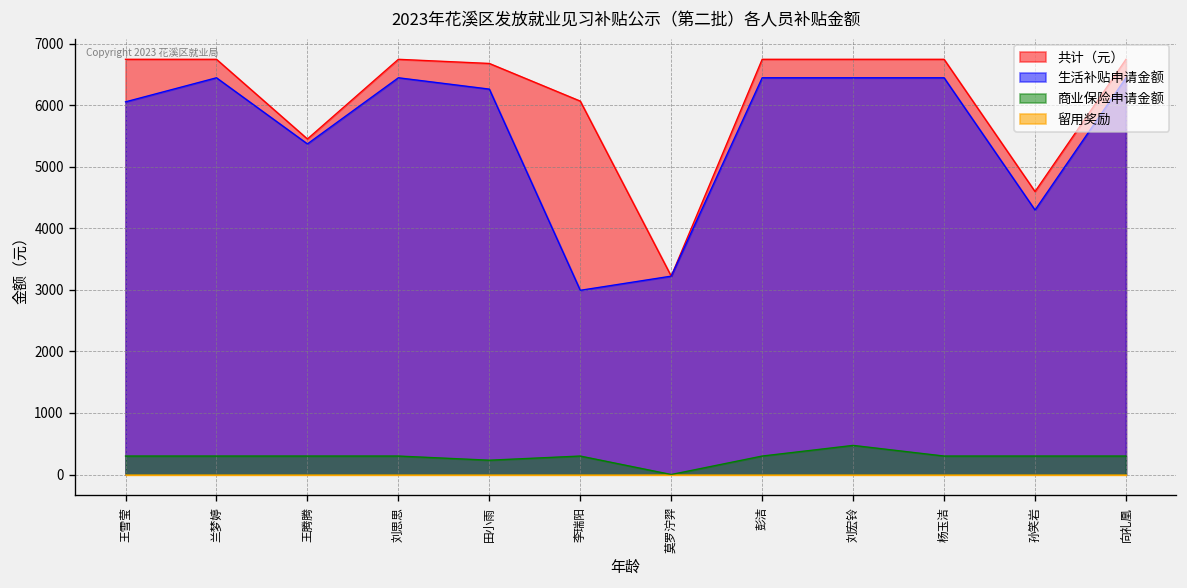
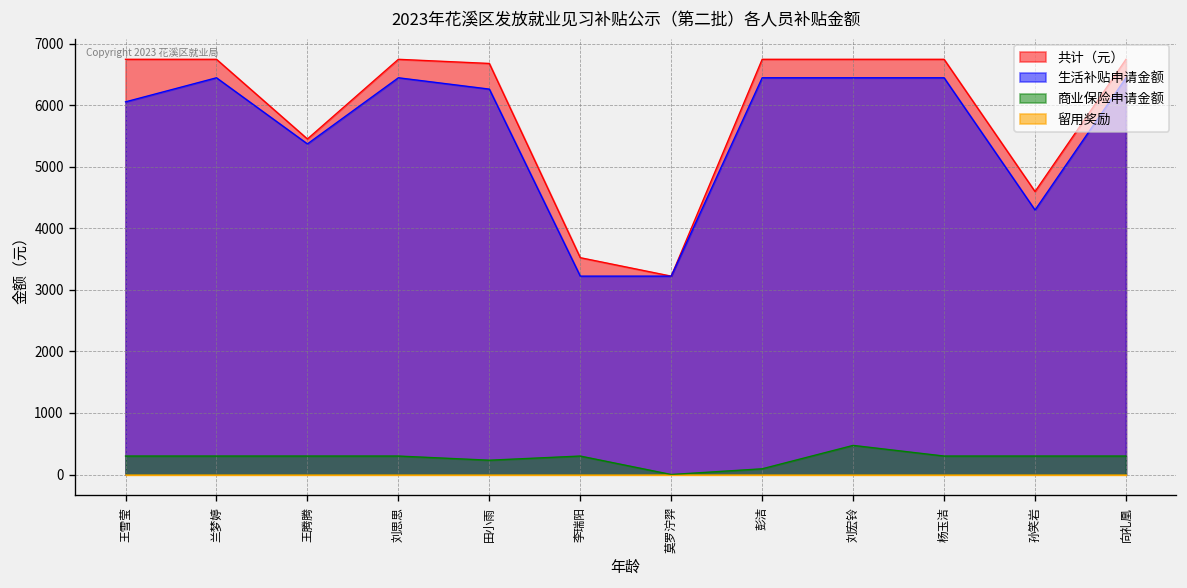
  {
    "共计（元）": {
      "王腾腾": 5500,
      "刘思思": 6700,
      "田小雨": 6700,
-     "李瑞阳": 6100,
+     "李瑞阳": 3500,
      "彭洁": 6700,
      "刘宏铃": 6700,
      "杨玉洁": 6700,
      "孙笑岩": 4600
    },
    "生活补贴申请金额": {
      "王雪莹": 6100,
      "兰梦婷": 6400,
      "王腾腾": 5400,
      "刘思思": 6400,
      "田小雨": 6300,
-     "李瑞阳": 3000,
+     "李瑞阳": 3200,
      "彭洁": 6400,
      "刘宏铃": 6400,
      "杨玉洁": 6400,
      "孙笑岩": 4300
    },
    "商业保险申请金额": {
      "王雪莹": 300,
      "兰梦婷": 300,
      "王腾腾": 300,
      "刘思思": 300,
      "田小雨": 200,
      "李瑞阳": 300,
-     "彭洁": 300,
+     "彭洁": 100,
      "刘宏铃": 500,
      "杨玉洁": 300,
      "孙笑岩": 300,
      "向礼凰": 300
    },
    "留用奖励": {
      "王雪莹": 0,
      "兰梦婷": 0,
      "王腾腾": 0,
      "刘思思": 0,
      "田小雨": 0,
      "李瑞阳": 0,
      "彭洁": 0,
      "刘宏铃": 0,
      "杨玉洁": 0,
      "孙笑岩": 0,
      "向礼凰": 0
    }
  }
